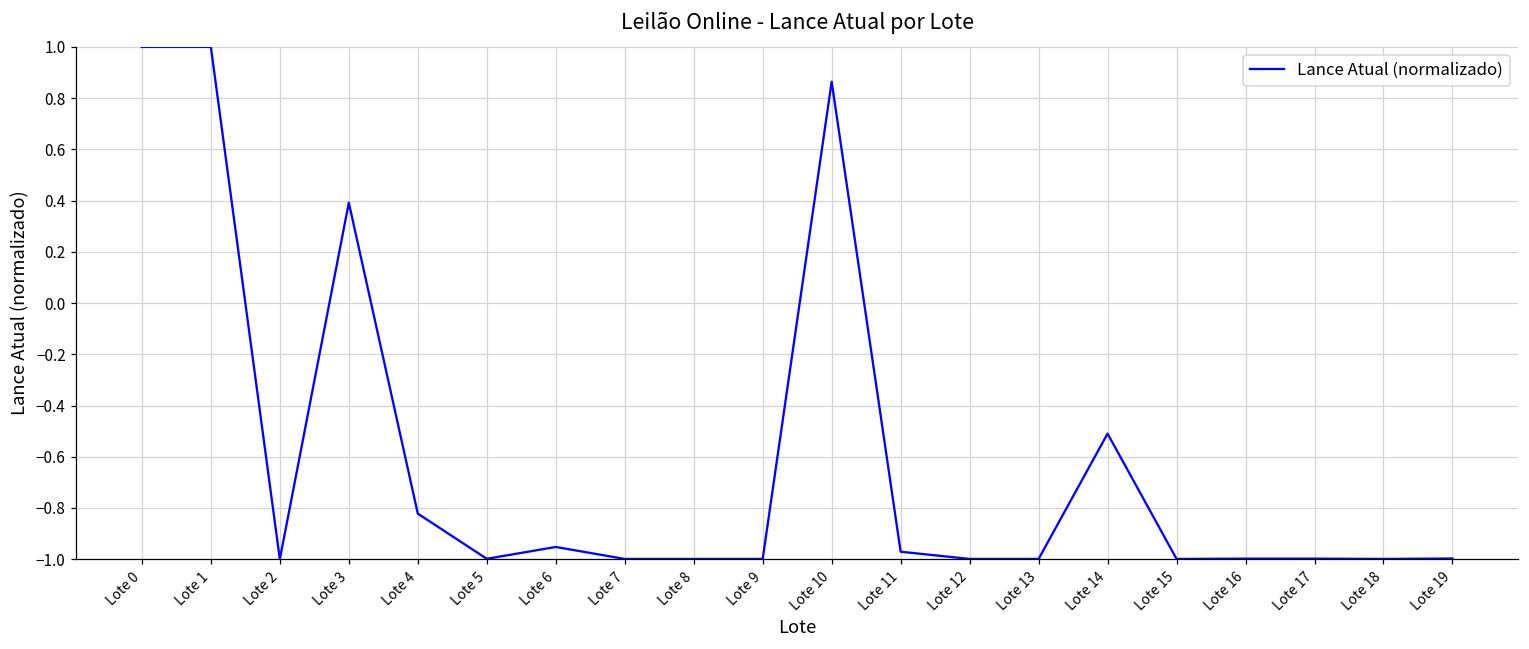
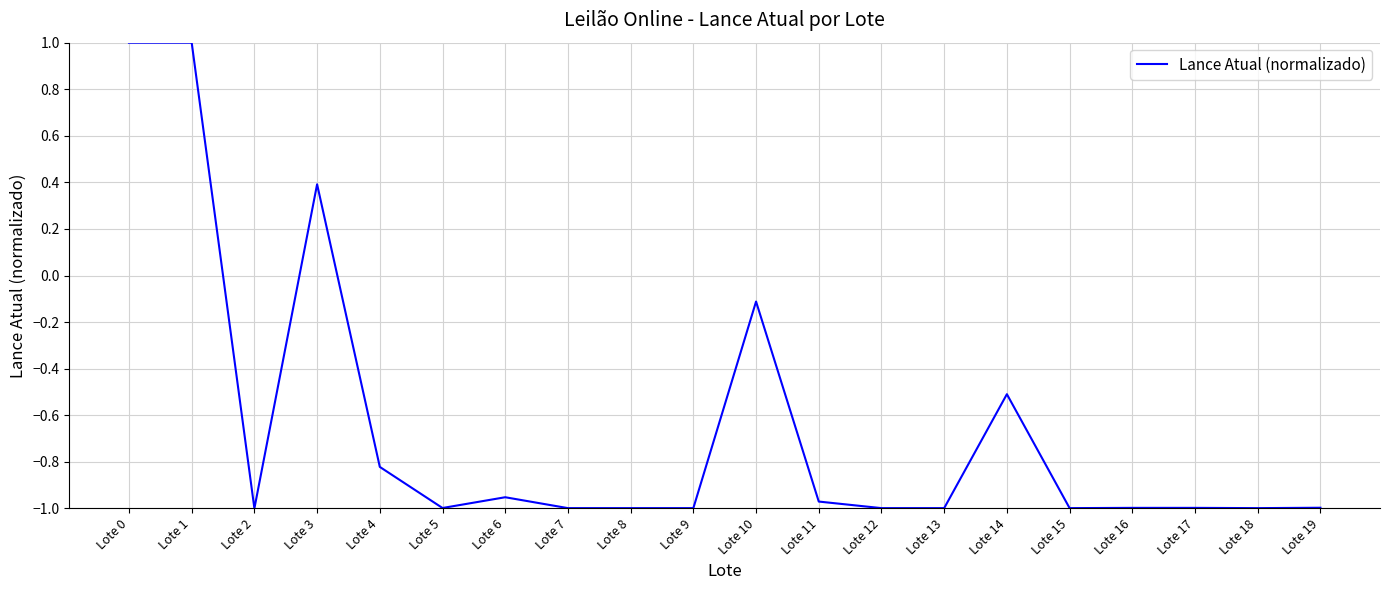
  {
    "Lote 0": 1.00,
    "Lote 1": 1.00,
    "Lote 2": -1.00,
    "Lote 3": 0.39,
    "Lote 4": -0.82,
    "Lote 5": -1.00,
    "Lote 6": -0.95,
    "Lote 7": -1.00,
    "Lote 8": -1.00,
    "Lote 9": -1.00,
-   "Lote 10": 0.86,
+   "Lote 10": -0.11,
    "Lote 11": -0.97,
    "Lote 12": -1.00,
    "Lote 13": -1.00,
    "Lote 14": -0.51,
    "Lote 15": -1.00,
    "Lote 16": -1.00,
    "Lote 17": -1.00,
    "Lote 18": -1.00,
    "Lote 19": -1.00
  }
